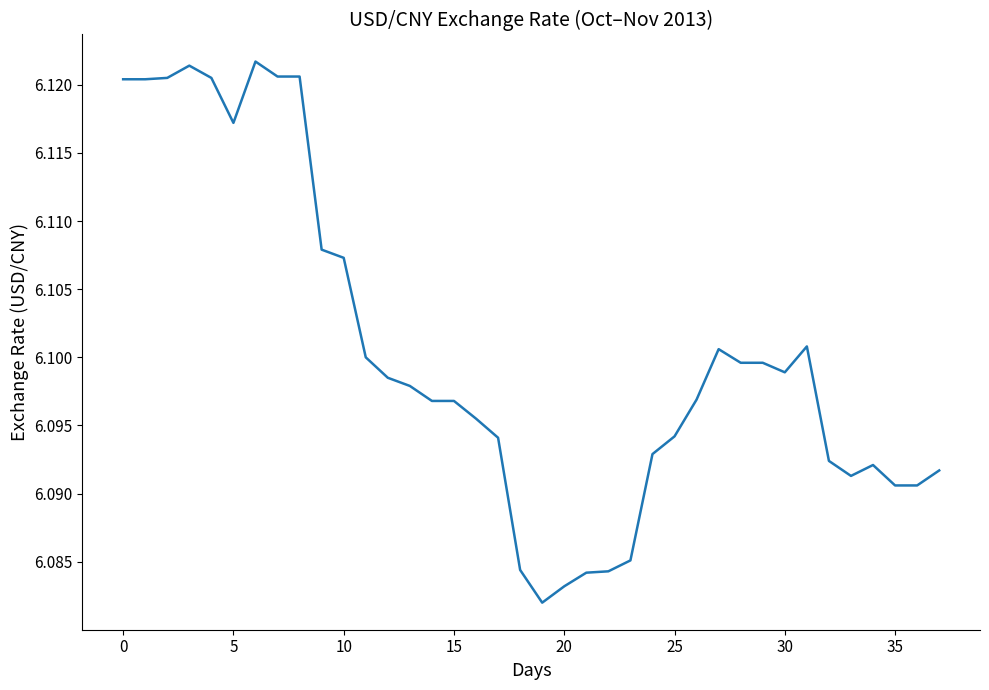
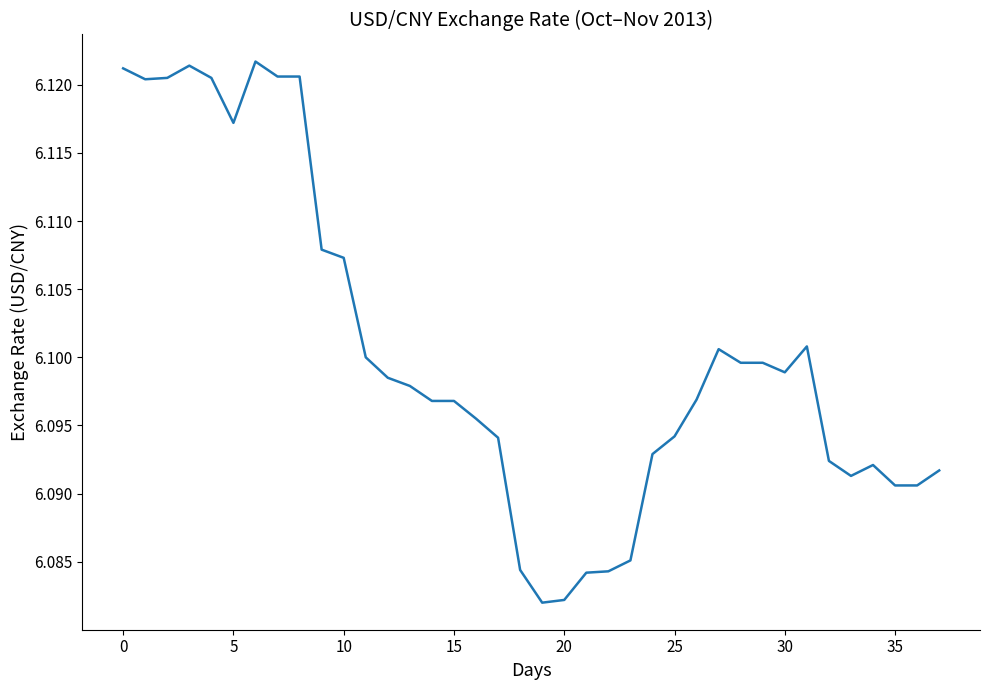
  {
-   "0": 6.1204,
+   "0": 6.1212,
    "5": 6.1172,
    "10": 6.1073,
    "15": 6.0968,
-   "20": 6.0832,
+   "20": 6.0822,
    "25": 6.0942,
    "30": 6.0989,
    "35": 6.0906
  }
